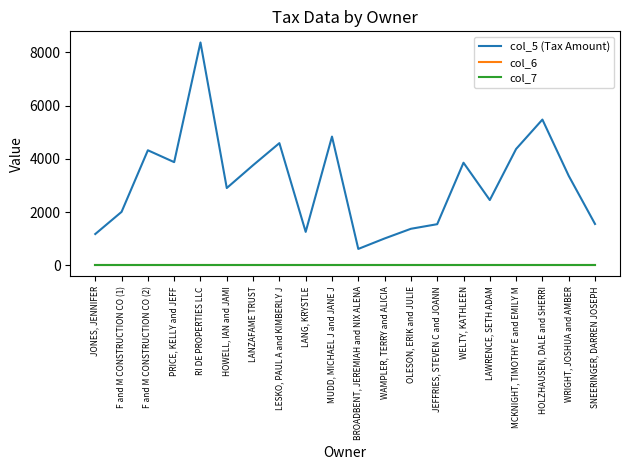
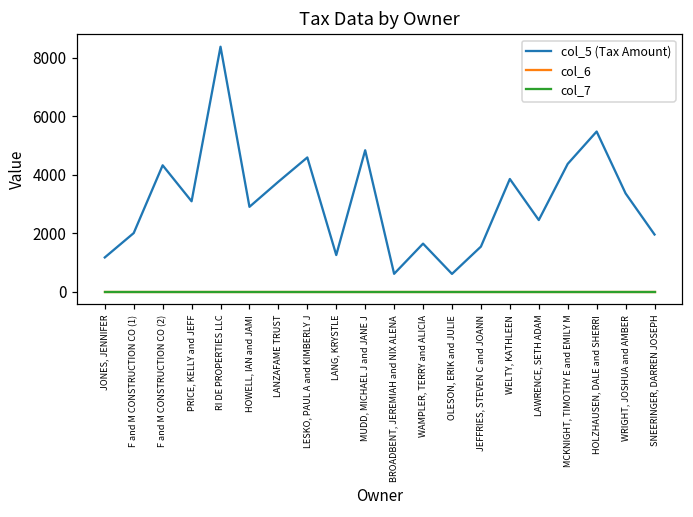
  {
    "col_5 (Tax Amount)": {
      "JONES, JENNIFER": 1200,
      "F and M CONSTRUCTION CO (1)": 2000,
      "F and M CONSTRUCTION CO (2)": 4300,
-     "PRICE, KELLY and JEFF": 3900,
+     "PRICE, KELLY and JEFF": 3100,
      "RI DE PROPERTIES LLC": 8400,
      "HOWELL, IAN and JAMI": 2900,
      "LANZAFAME TRUST": 3800,
      "LESKO, PAUL A and KIMBERLY J": 4600,
      "LANG, KRYSTLE": 1300,
      "MUDD, MICHAEL J and JANE J": 4800,
      "BROADBENT, JEREMIAH and NIX ALENA": 600,
-     "WAMPLER, TERRY and ALICIA": 1000,
-     "OLESON, ERIK and JULIE": 1400,
+     "WAMPLER, TERRY and ALICIA": 1600,
+     "OLESON, ERIK and JULIE": 600,
      "JEFFRIES, STEVEN C and JOANN": 1500,
      "WELTY, KATHLEEN": 3900,
      "LAWRENCE, SETH ADAM": 2500,
      "MCKNIGHT, TIMOTHY E and EMILY M": 4400,
      "HOLZHAUSEN, DALE and SHERRI": 5500,
      "WRIGHT, JOSHUA and AMBER": 3400,
-     "SNEERINGER, DARREN JOSEPH": 1600
+     "SNEERINGER, DARREN JOSEPH": 2000
    },
    "col_7": {
      "JONES, JENNIFER": 0,
      "F and M CONSTRUCTION CO (1)": 0,
      "F and M CONSTRUCTION CO (2)": 0,
      "PRICE, KELLY and JEFF": 0,
      "RI DE PROPERTIES LLC": 0,
      "HOWELL, IAN and JAMI": 0,
      "LANZAFAME TRUST": 0,
      "LESKO, PAUL A and KIMBERLY J": 0,
      "LANG, KRYSTLE": 0,
      "MUDD, MICHAEL J and JANE J": 0,
      "BROADBENT, JEREMIAH and NIX ALENA": 0,
      "WAMPLER, TERRY and ALICIA": 0,
      "OLESON, ERIK and JULIE": 0,
      "JEFFRIES, STEVEN C and JOANN": 0,
      "WELTY, KATHLEEN": 0,
      "LAWRENCE, SETH ADAM": 0,
      "MCKNIGHT, TIMOTHY E and EMILY M": 0,
      "HOLZHAUSEN, DALE and SHERRI": 0,
      "WRIGHT, JOSHUA and AMBER": 0,
      "SNEERINGER, DARREN JOSEPH": 0
    }
  }
